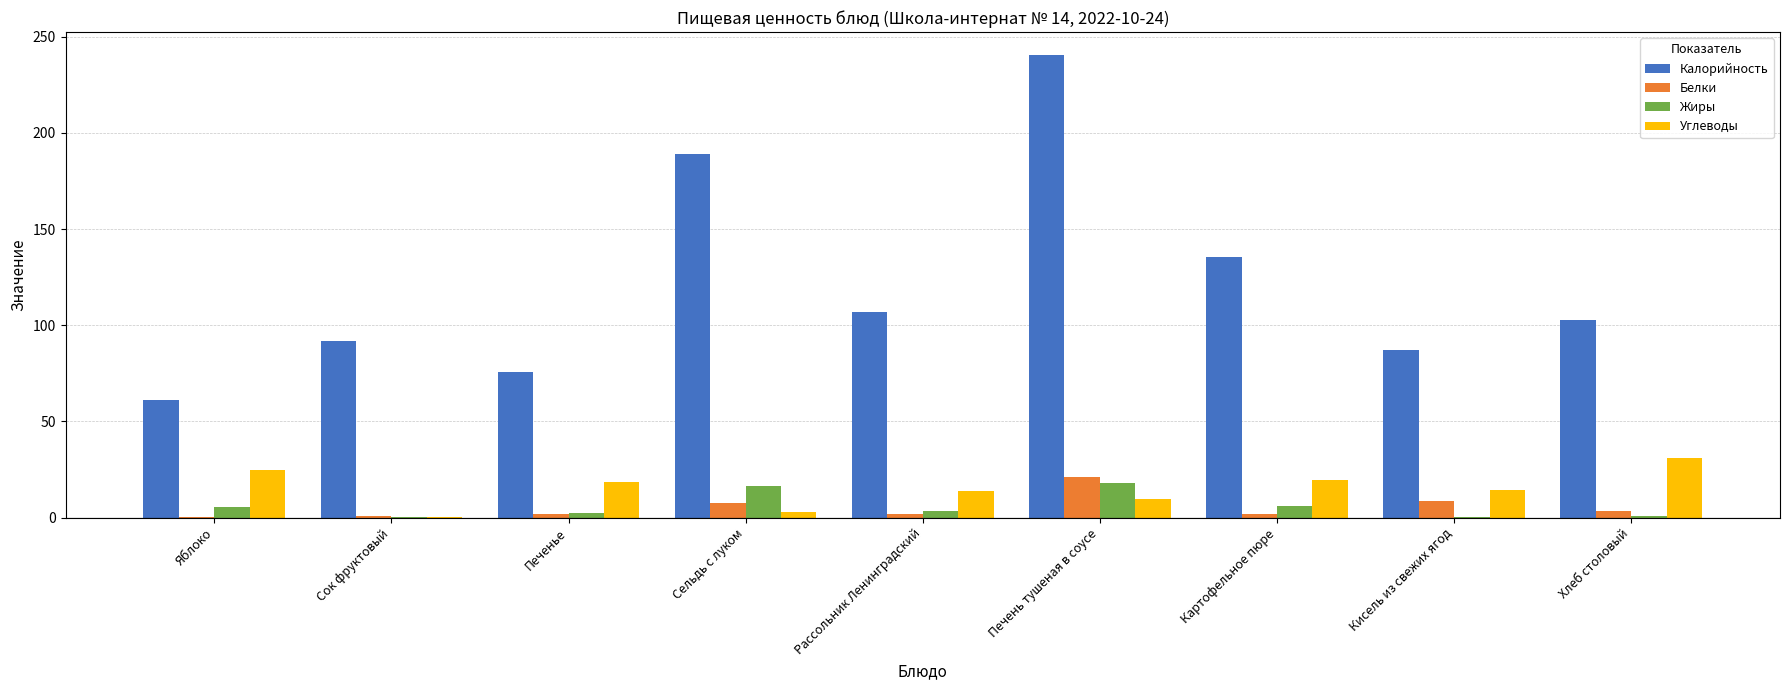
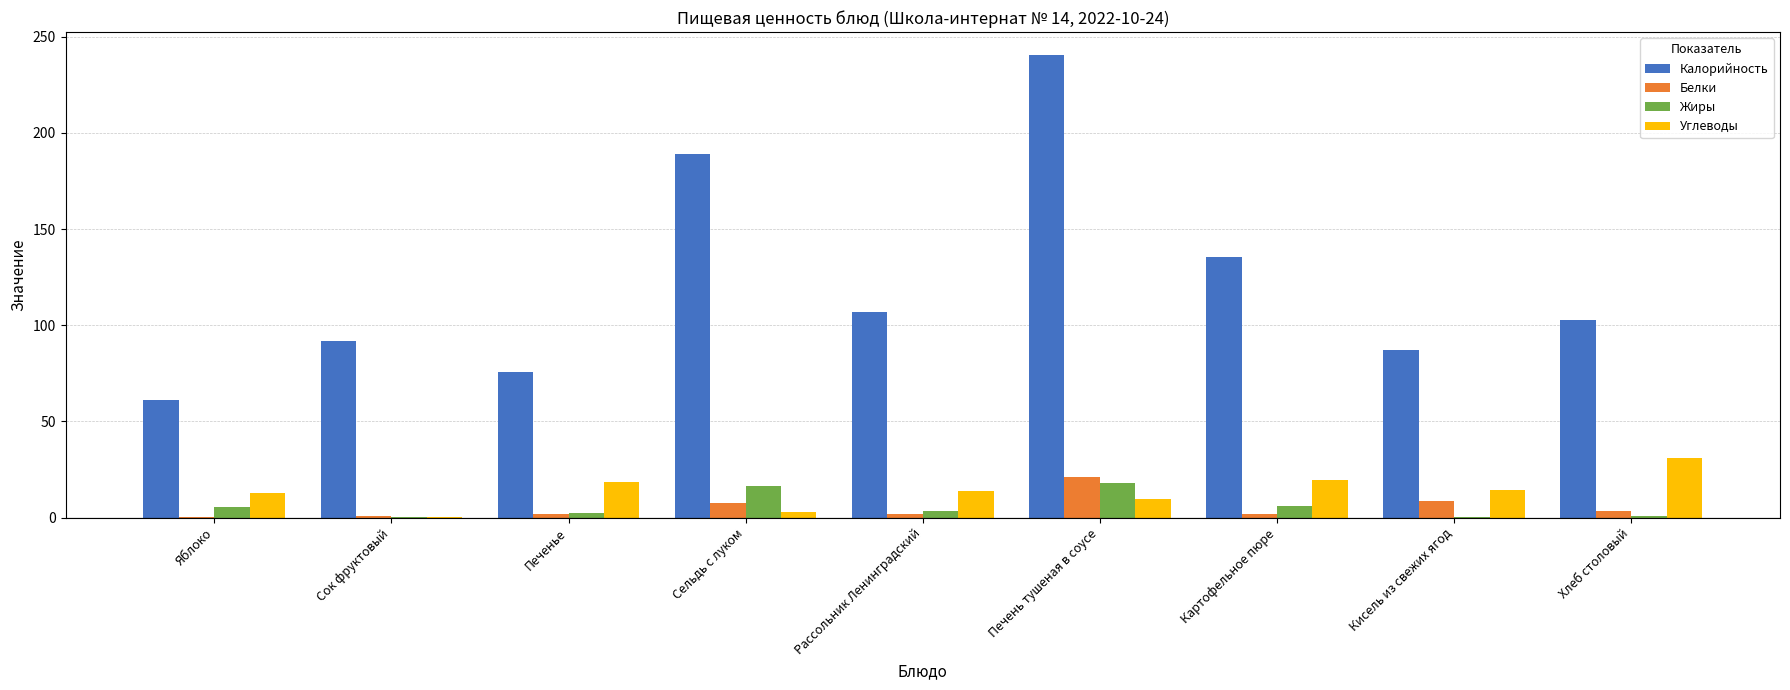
  {
    "Калорийность": {
      "Яблоко": 61,
      "Сок фруктовый": 92,
      "Печенье": 76,
      "Сельдь с луком": 189,
      "Рассольник Ленинградский": 107,
      "Печень тушеная в соусе": 240,
      "Картофельное пюре": 136,
      "Кисель из свежих ягод": 87,
      "Хлеб столовый": 103
    },
    "Белки": {
      "Печенье": 2,
      "Сельдь с луком": 8,
      "Рассольник Ленинградский": 2,
      "Печень тушеная в соусе": 21,
      "Картофельное пюре": 2,
      "Кисель из свежих ягод": 9,
      "Хлеб столовый": 3
    },
    "Жиры": {
      "Яблоко": 6,
      "Печенье": 2,
      "Сельдь с луком": 16,
      "Рассольник Ленинградский": 3,
      "Печень тушеная в соусе": 18,
      "Картофельное пюре": 6
    },
    "Углеводы": {
-     "Яблоко": 25,
+     "Яблоко": 13,
      "Печенье": 19,
      "Сельдь с луком": 3,
      "Рассольник Ленинградский": 14,
      "Печень тушеная в соусе": 10,
      "Картофельное пюре": 20,
      "Кисель из свежих ягод": 14,
      "Хлеб столовый": 31
    }
  }
